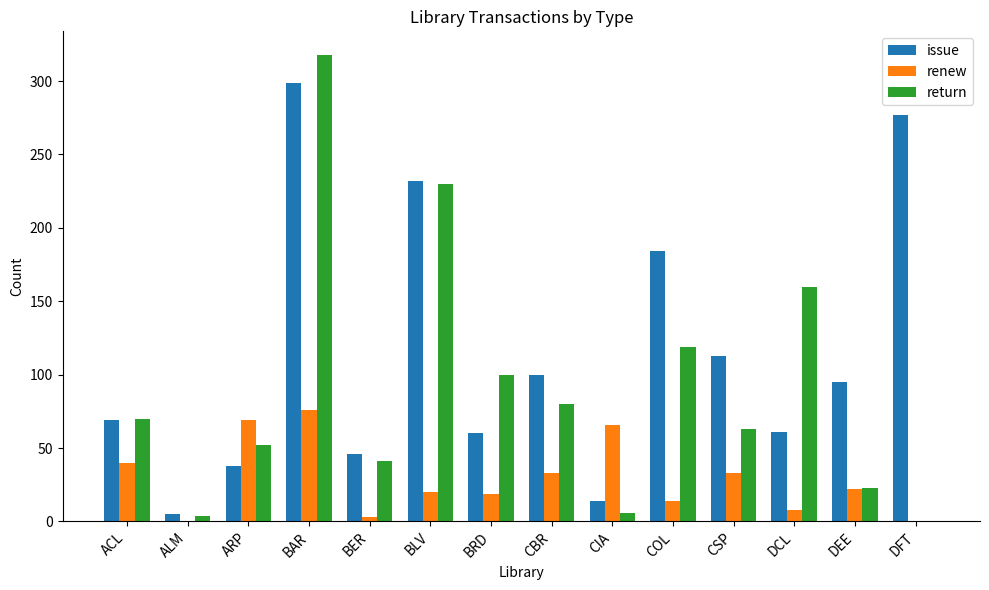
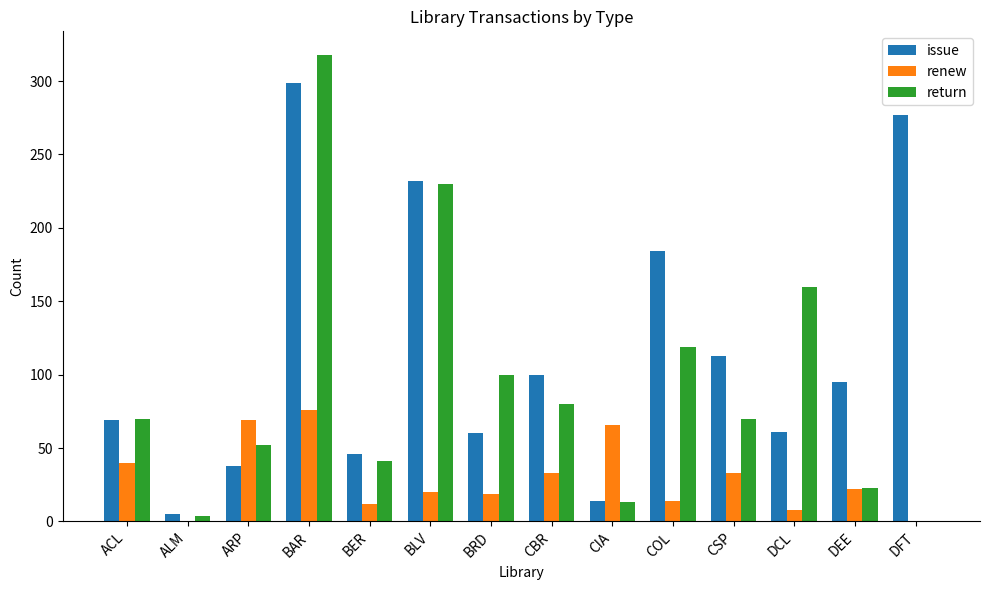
  {
    "issue": {
      "ACL": 69,
      "ALM": 5,
      "ARP": 38,
      "BAR": 299,
      "BER": 46,
      "BLV": 232,
      "BRD": 60,
      "CBR": 100,
      "CIA": 14,
      "COL": 184,
      "CSP": 113,
      "DCL": 61,
      "DEE": 95,
      "DFT": 277
    },
    "renew": {
      "ACL": 40,
      "ALM": 0,
      "ARP": 69,
      "BAR": 76,
-     "BER": 3,
+     "BER": 12,
      "BLV": 20,
      "BRD": 19,
      "CBR": 33,
      "CIA": 66,
      "COL": 14,
      "CSP": 33,
      "DCL": 8,
      "DEE": 22,
      "DFT": 0
    },
    "return": {
      "ACL": 70,
      "ALM": 4,
      "ARP": 52,
      "BAR": 318,
      "BER": 41,
      "BLV": 230,
      "BRD": 100,
      "CBR": 80,
-     "CIA": 6,
+     "CIA": 13,
      "COL": 119,
-     "CSP": 63,
+     "CSP": 70,
      "DCL": 160,
      "DEE": 23,
      "DFT": 0
    }
  }
